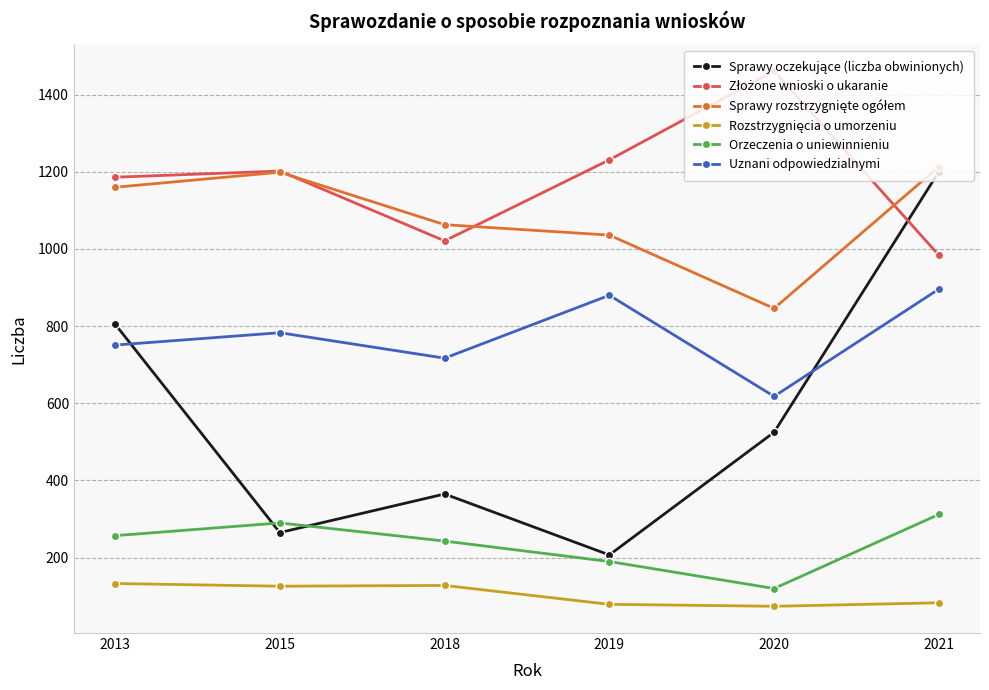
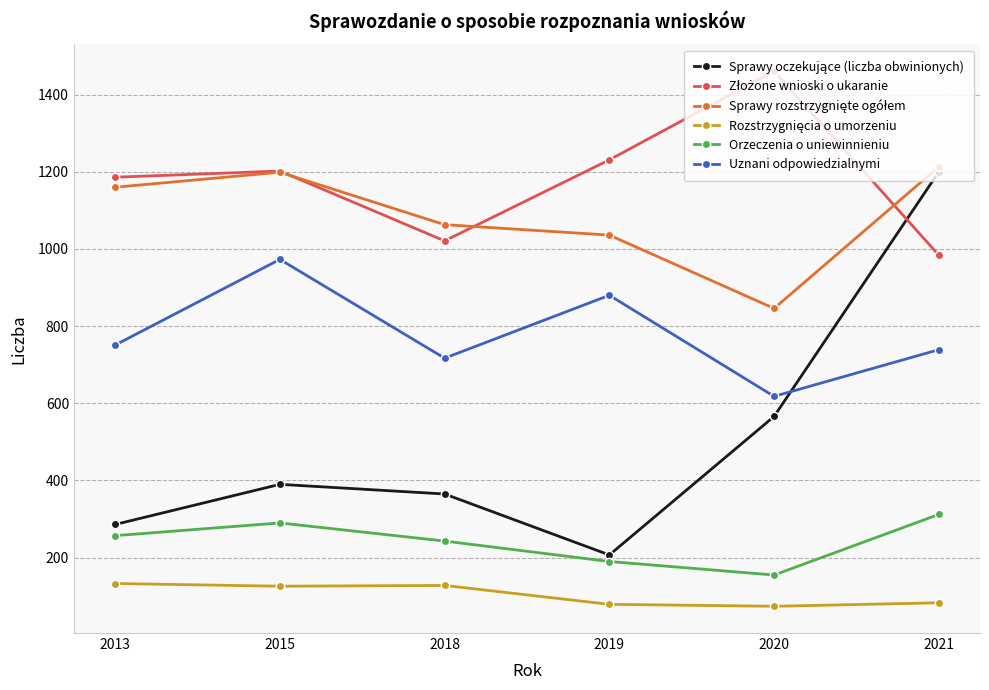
  {
    "Sprawy oczekujące (liczba obwinionych)": {
-     "2013": 810,
-     "2015": 270,
+     "2013": 290,
+     "2015": 390,
      "2018": 370,
      "2019": 210,
-     "2020": 530
+     "2020": 570
    },
    "Orzeczenia o uniewinnieniu": {
      "2013": 260,
      "2015": 290,
      "2018": 240,
      "2019": 190,
-     "2020": 120,
+     "2020": 160,
      "2021": 310
    },
    "Uznani odpowiedzialnymi": {
      "2013": 750,
-     "2015": 780,
+     "2015": 970,
      "2018": 720,
      "2019": 880,
      "2020": 620,
-     "2021": 900
+     "2021": 740
    }
  }
